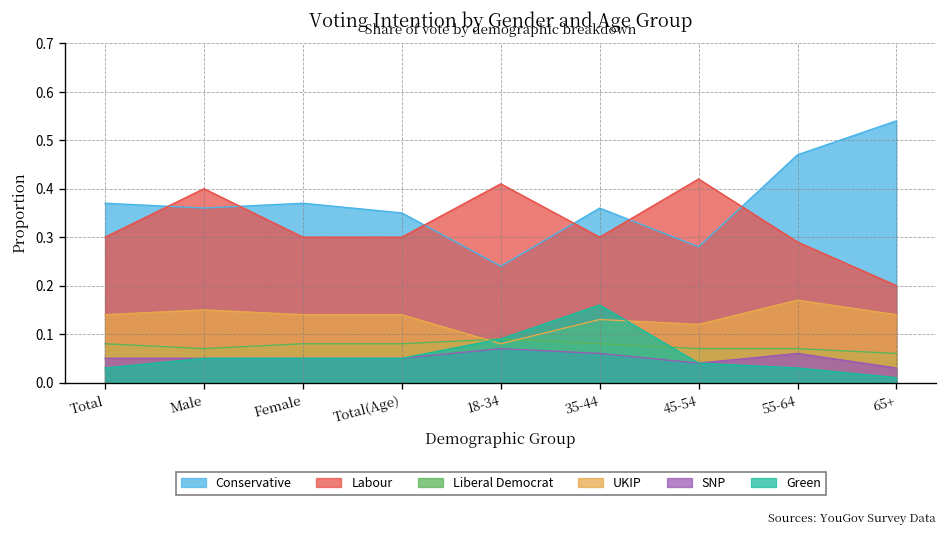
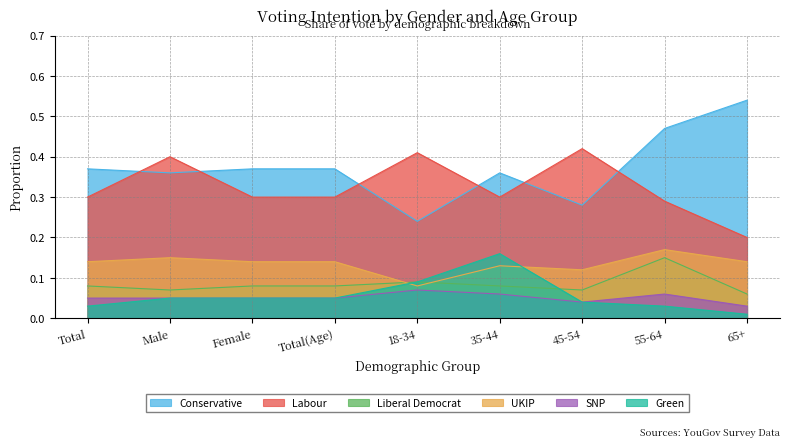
  {
    "Conservative": {
      "Total": 0.37,
      "Male": 0.36,
      "Female": 0.37,
-     "Total(Age)": 0.35,
+     "Total(Age)": 0.37,
      "18-34": 0.24,
      "35-44": 0.36,
      "45-54": 0.28,
      "55-64": 0.47,
      "65+": 0.54
    },
    "Labour": {
      "Total": 0.30,
      "Male": 0.40,
      "Female": 0.30,
      "Total(Age)": 0.30,
      "18-34": 0.41,
      "35-44": 0.30,
      "45-54": 0.42,
      "55-64": 0.29,
      "65+": 0.20
    },
    "Liberal Democrat": {
      "Total": 0.08,
      "Male": 0.07,
      "Female": 0.08,
      "Total(Age)": 0.08,
      "35-44": 0.08,
      "45-54": 0.07,
-     "55-64": 0.07,
+     "55-64": 0.15,
      "65+": 0.06
    },
    "UKIP": {
      "Total": 0.14,
      "Male": 0.15,
      "Female": 0.14,
      "Total(Age)": 0.14,
      "18-34": 0.08,
      "35-44": 0.13,
      "45-54": 0.12,
      "55-64": 0.17,
      "65+": 0.14
    },
    "SNP": {
      "Total": 0.05,
      "18-34": 0.07,
      "35-44": 0.06,
      "55-64": 0.06,
      "65+": 0.03
    },
    "Green": {
      "Total": 0.03,
      "35-44": 0.16,
      "55-64": 0.03,
      "65+": 0.01
    }
  }
